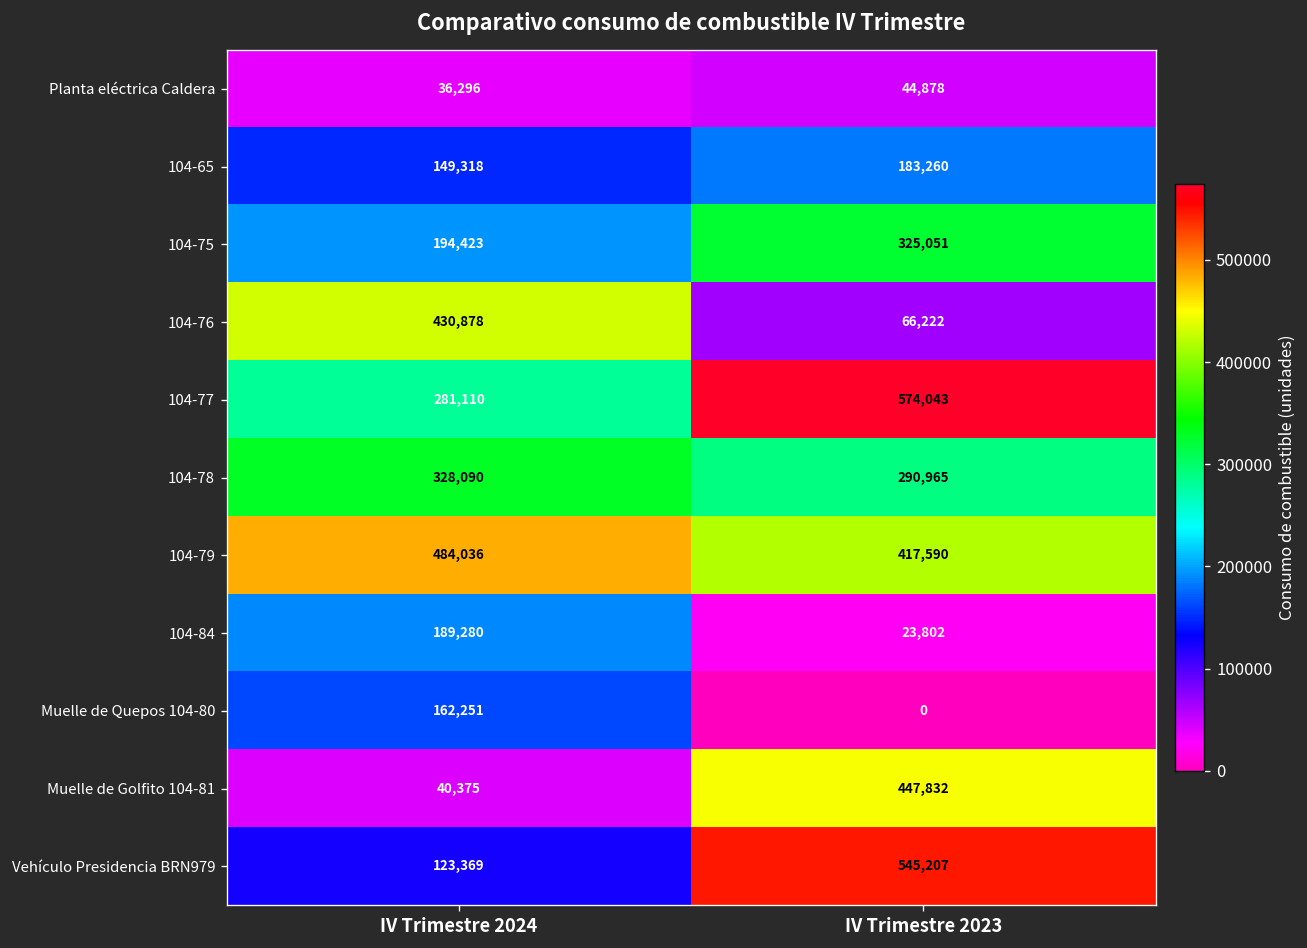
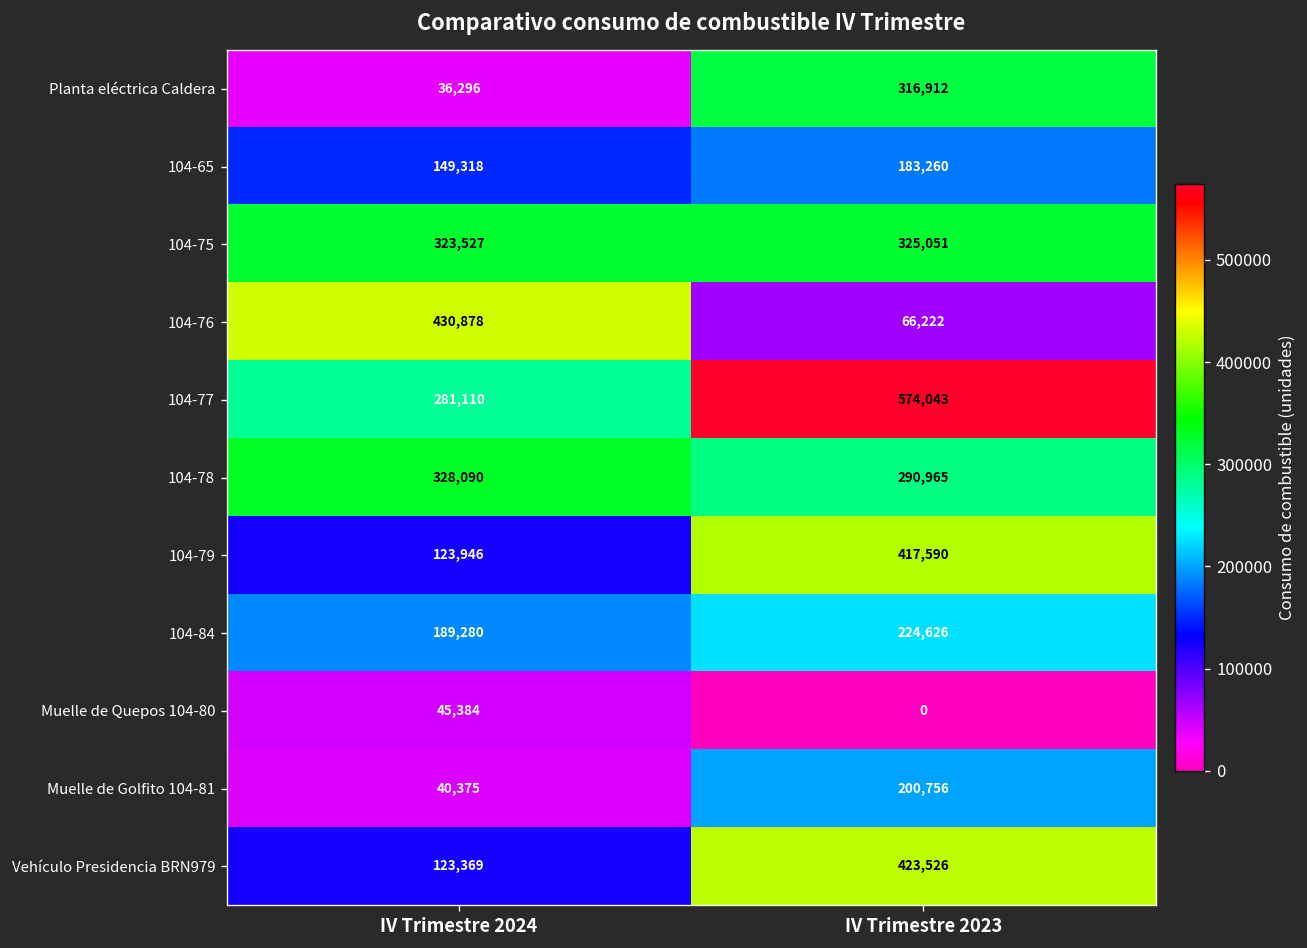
  {
    "Planta eléctrica Caldera": {
      "IV Trimestre 2024": "36,296",
-     "IV Trimestre 2023": "44,878"
+     "IV Trimestre 2023": "316,912"
    },
    "104-65": {
      "IV Trimestre 2024": "149,318",
      "IV Trimestre 2023": "183,260"
    },
    "104-75": {
-     "IV Trimestre 2024": "194,423",
+     "IV Trimestre 2024": "323,527",
      "IV Trimestre 2023": "325,051"
    },
    "104-76": {
      "IV Trimestre 2024": "430,878",
      "IV Trimestre 2023": "66,222"
    },
    "104-77": {
      "IV Trimestre 2024": "281,110",
      "IV Trimestre 2023": "574,043"
    },
    "104-78": {
      "IV Trimestre 2024": "328,090",
      "IV Trimestre 2023": "290,965"
    },
    "104-79": {
-     "IV Trimestre 2024": "484,036",
+     "IV Trimestre 2024": "123,946",
      "IV Trimestre 2023": "417,590"
    },
    "104-84": {
      "IV Trimestre 2024": "189,280",
-     "IV Trimestre 2023": "23,802"
+     "IV Trimestre 2023": "224,626"
    },
    "Muelle de Quepos 104-80": {
-     "IV Trimestre 2024": "162,251",
+     "IV Trimestre 2024": "45,384",
      "IV Trimestre 2023": "0"
    },
    "Muelle de Golfito 104-81": {
      "IV Trimestre 2024": "40,375",
-     "IV Trimestre 2023": "447,832"
+     "IV Trimestre 2023": "200,756"
    },
    "Vehículo Presidencia BRN979": {
      "IV Trimestre 2024": "123,369",
-     "IV Trimestre 2023": "545,207"
+     "IV Trimestre 2023": "423,526"
    }
  }
